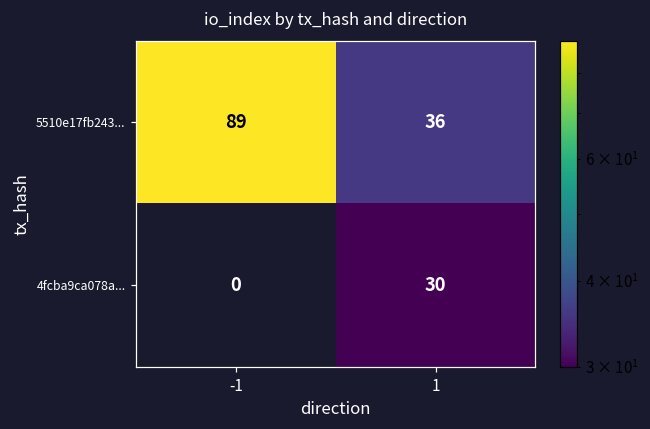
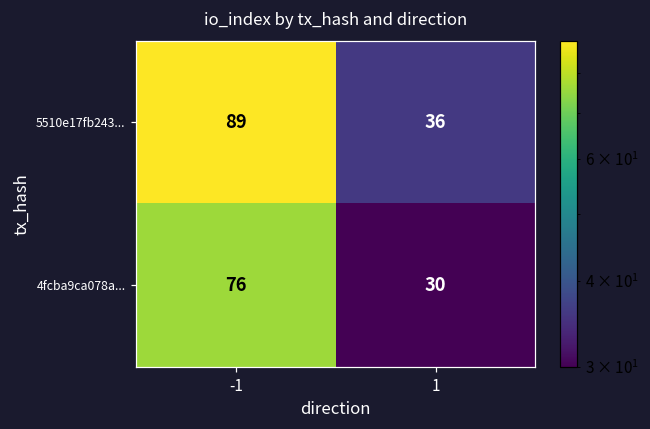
  {
    "5510e17fb243...": {
      "-1": 89,
      "1": 36
    },
    "4fcba9ca078a...": {
-     "-1": 0,
+     "-1": 76,
      "1": 30
    }
  }
